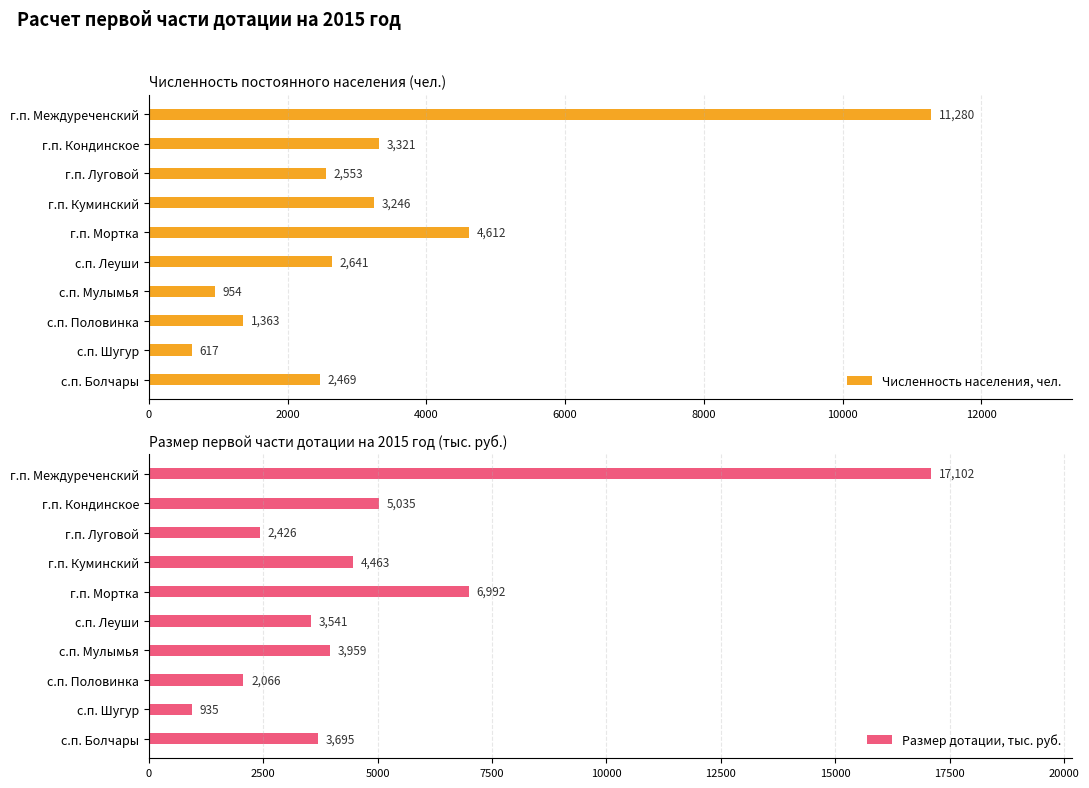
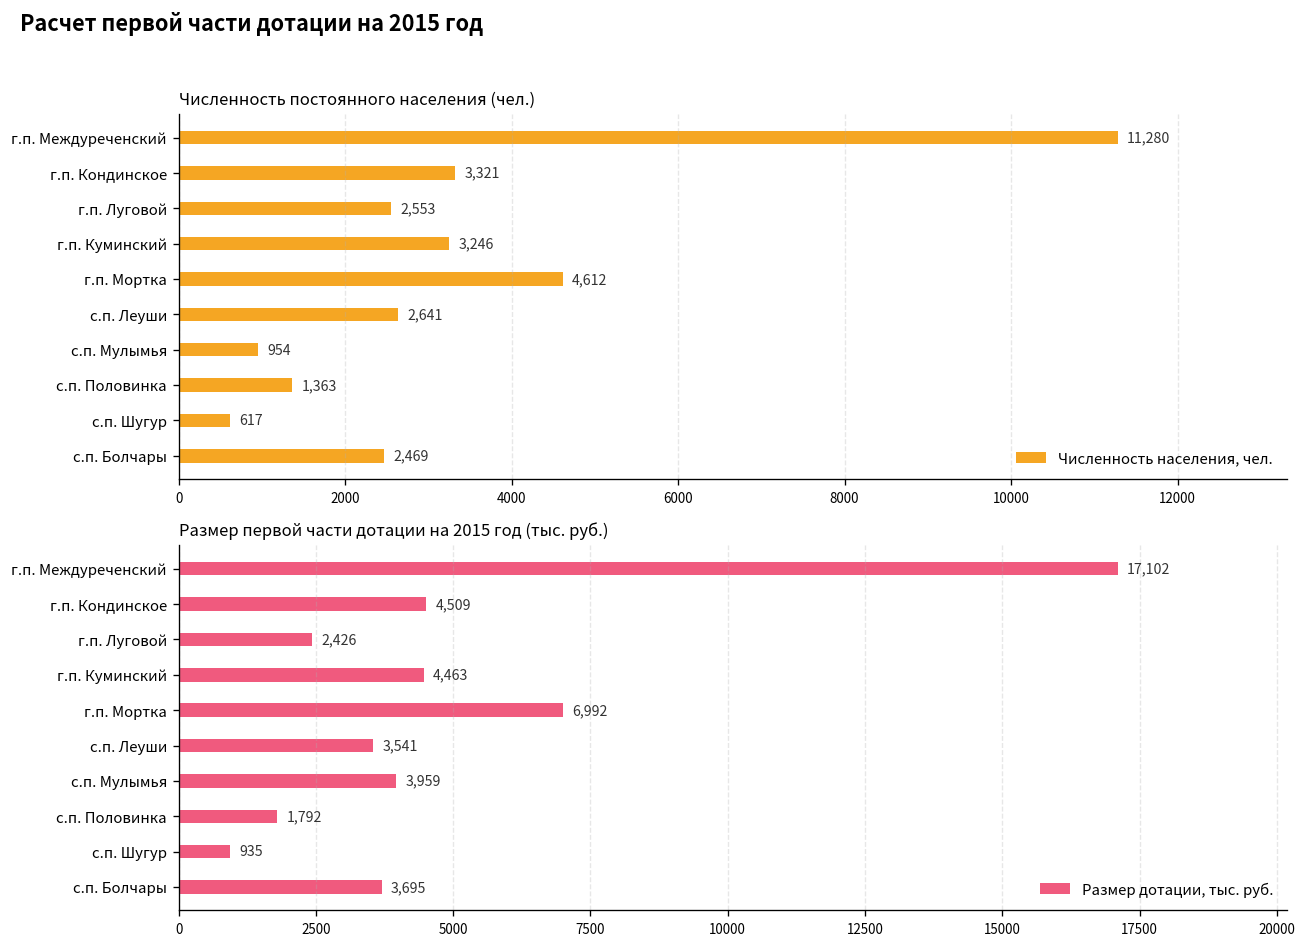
  {
    "Численность постоянного населения (чел.)": {
      "г.п. Междуреченский": "11,280",
      "г.п. Кондинское": "3,321",
      "г.п. Луговой": "2,553",
      "г.п. Куминский": "3,246",
      "г.п. Мортка": "4,612",
      "с.п. Леуши": "2,641",
      "с.п. Мулымья": "954",
      "с.п. Половинка": "1,363",
      "с.п. Шугур": "617",
      "с.п. Болчары": "2,469"
    },
    "Размер первой части дотации на 2015 год (тыс. руб.)": {
      "г.п. Междуреченский": "17,102",
-     "г.п. Кондинское": "5,035",
+     "г.п. Кондинское": "4,509",
      "г.п. Луговой": "2,426",
      "г.п. Куминский": "4,463",
      "г.п. Мортка": "6,992",
      "с.п. Леуши": "3,541",
      "с.п. Мулымья": "3,959",
-     "с.п. Половинка": "2,066",
+     "с.п. Половинка": "1,792",
      "с.п. Шугур": "935",
      "с.п. Болчары": "3,695"
    }
  }
